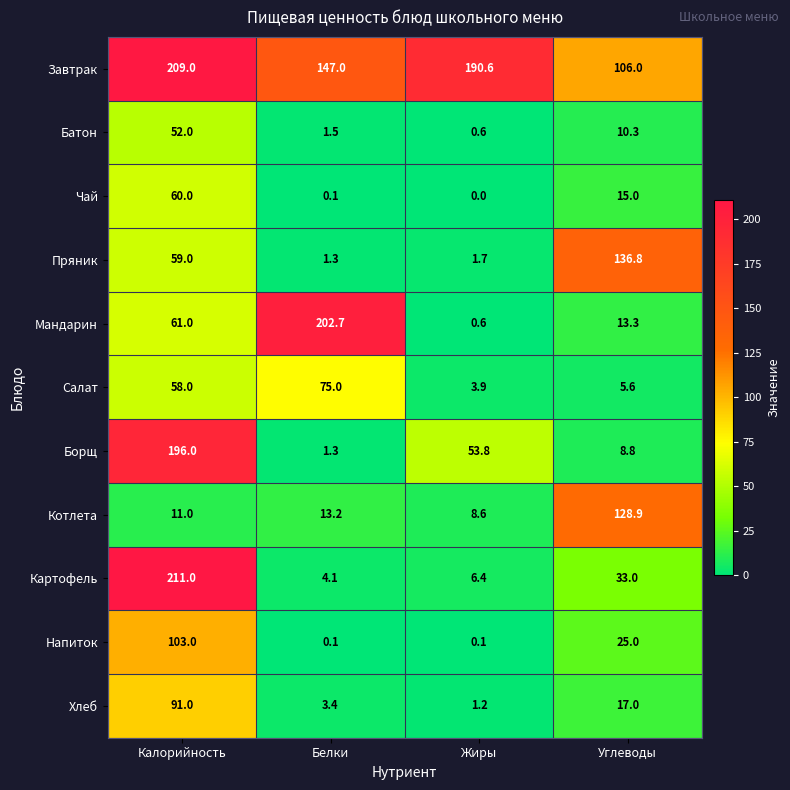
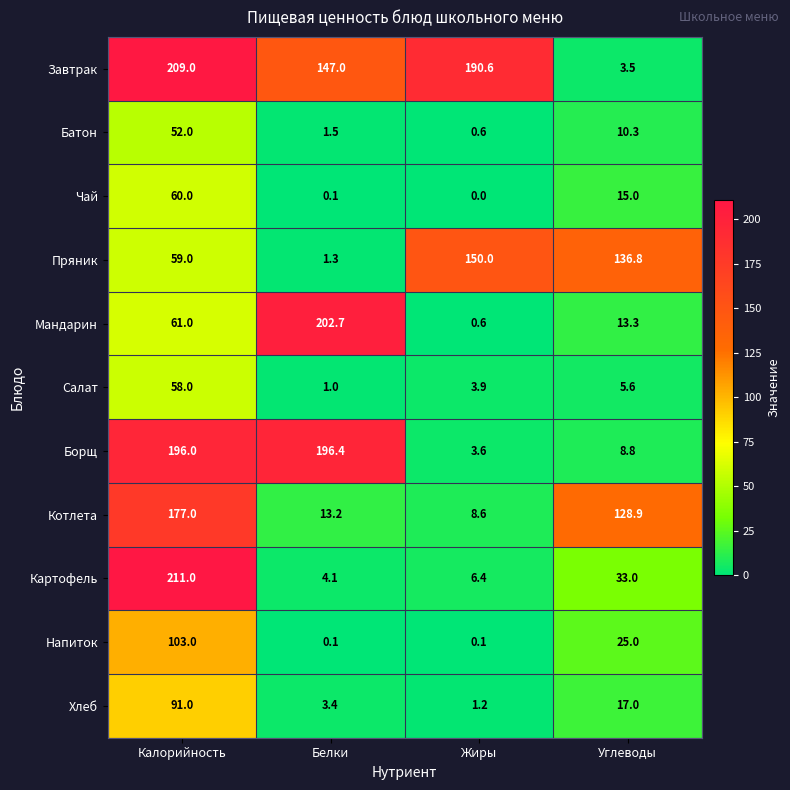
  {
    "Завтрак": {
      "Калорийность": 209.0,
      "Белки": 147.0,
      "Жиры": 190.6,
-     "Углеводы": 106.0
+     "Углеводы": 3.5
    },
    "Батон": {
      "Калорийность": 52.0,
      "Белки": 1.5,
      "Жиры": 0.6,
      "Углеводы": 10.3
    },
    "Чай": {
      "Калорийность": 60.0,
      "Белки": 0.1,
      "Жиры": 0.0,
      "Углеводы": 15.0
    },
    "Пряник": {
      "Калорийность": 59.0,
      "Белки": 1.3,
-     "Жиры": 1.7,
+     "Жиры": 150.0,
      "Углеводы": 136.8
    },
    "Мандарин": {
      "Калорийность": 61.0,
      "Белки": 202.7,
      "Жиры": 0.6,
      "Углеводы": 13.3
    },
    "Салат": {
      "Калорийность": 58.0,
-     "Белки": 75.0,
+     "Белки": 1.0,
      "Жиры": 3.9,
      "Углеводы": 5.6
    },
    "Борщ": {
      "Калорийность": 196.0,
-     "Белки": 1.3,
-     "Жиры": 53.8,
+     "Белки": 196.4,
+     "Жиры": 3.6,
      "Углеводы": 8.8
    },
    "Котлета": {
-     "Калорийность": 11.0,
+     "Калорийность": 177.0,
      "Белки": 13.2,
      "Жиры": 8.6,
      "Углеводы": 128.9
    },
    "Картофель": {
      "Калорийность": 211.0,
      "Белки": 4.1,
      "Жиры": 6.4,
      "Углеводы": 33.0
    },
    "Напиток": {
      "Калорийность": 103.0,
      "Белки": 0.1,
      "Жиры": 0.1,
      "Углеводы": 25.0
    },
    "Хлеб": {
      "Калорийность": 91.0,
      "Белки": 3.4,
      "Жиры": 1.2,
      "Углеводы": 17.0
    }
  }
